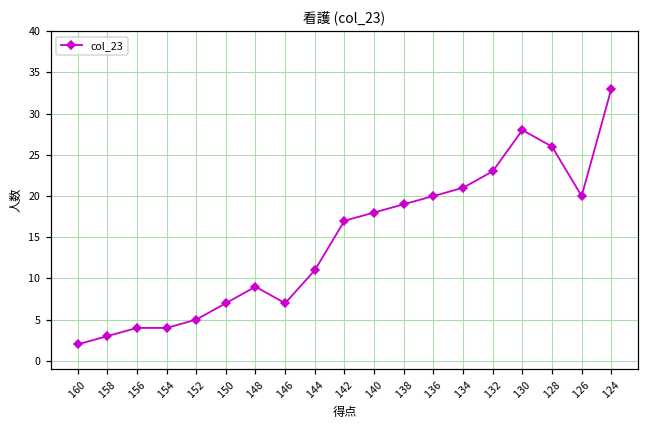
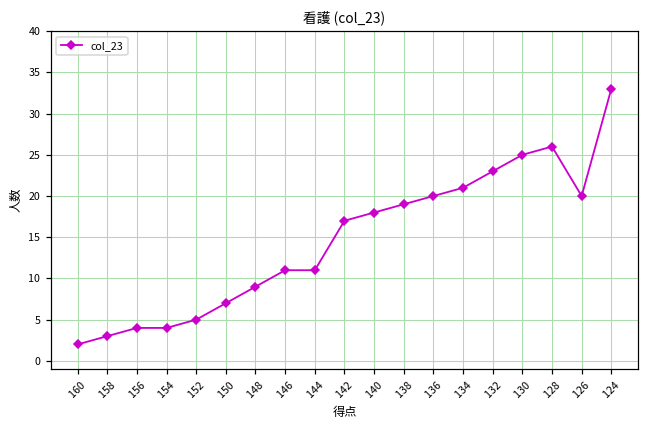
  {
    "160": 2,
    "158": 3,
    "156": 4,
    "154": 4,
    "152": 5,
    "150": 7,
    "148": 9,
-   "146": 7,
+   "146": 11,
    "144": 11,
    "142": 17,
    "140": 18,
    "138": 19,
    "136": 20,
    "134": 21,
    "132": 23,
-   "130": 28,
+   "130": 25,
    "128": 26,
    "126": 20,
    "124": 33
  }
